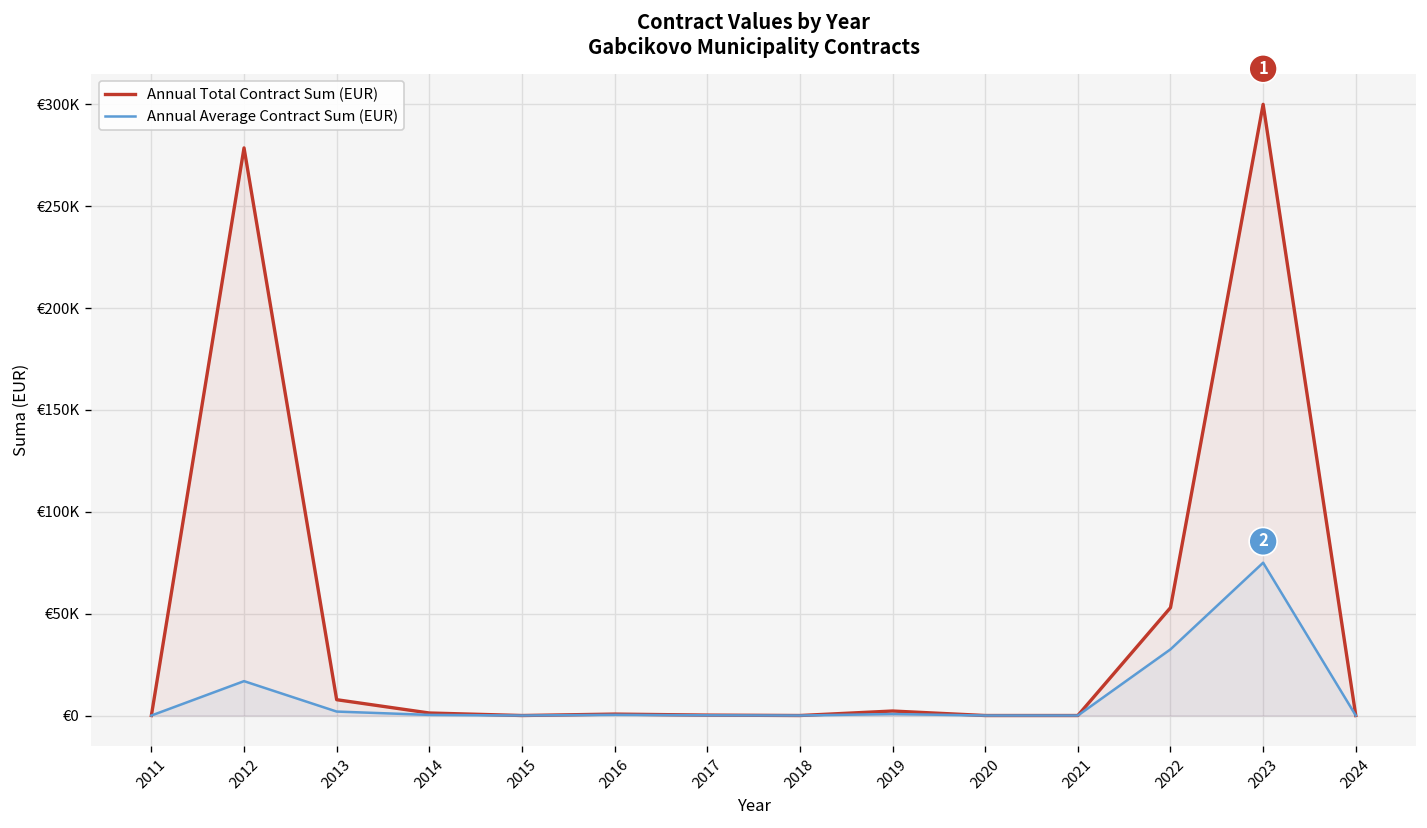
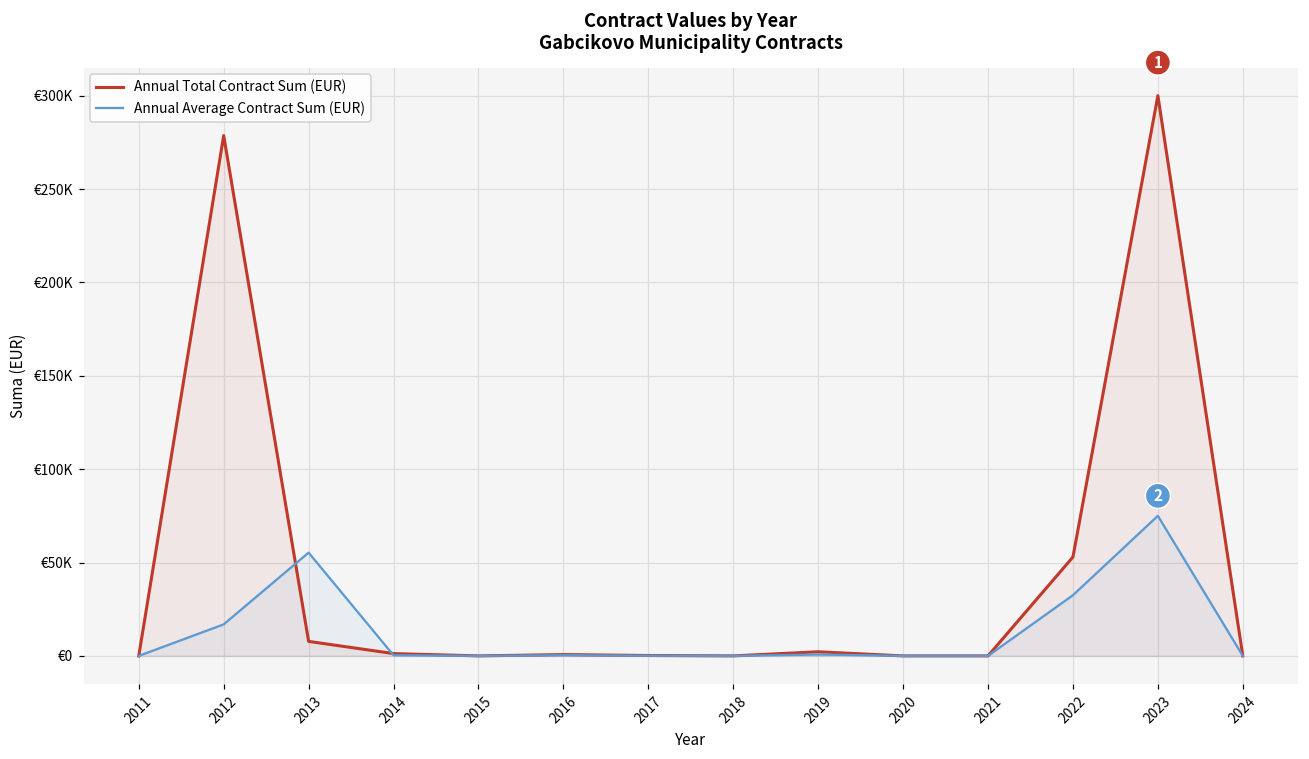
  {
    "Annual Total Contract Sum (EUR)": {
      "2012": "€279000",
      "2013": "€8000",
      "2022": "€53000"
    },
    "Annual Average Contract Sum (EUR)": {
      "2012": "€17000",
-     "2013": "€2000",
+     "2013": "€55000",
      "2022": "€33000"
    }
  }
